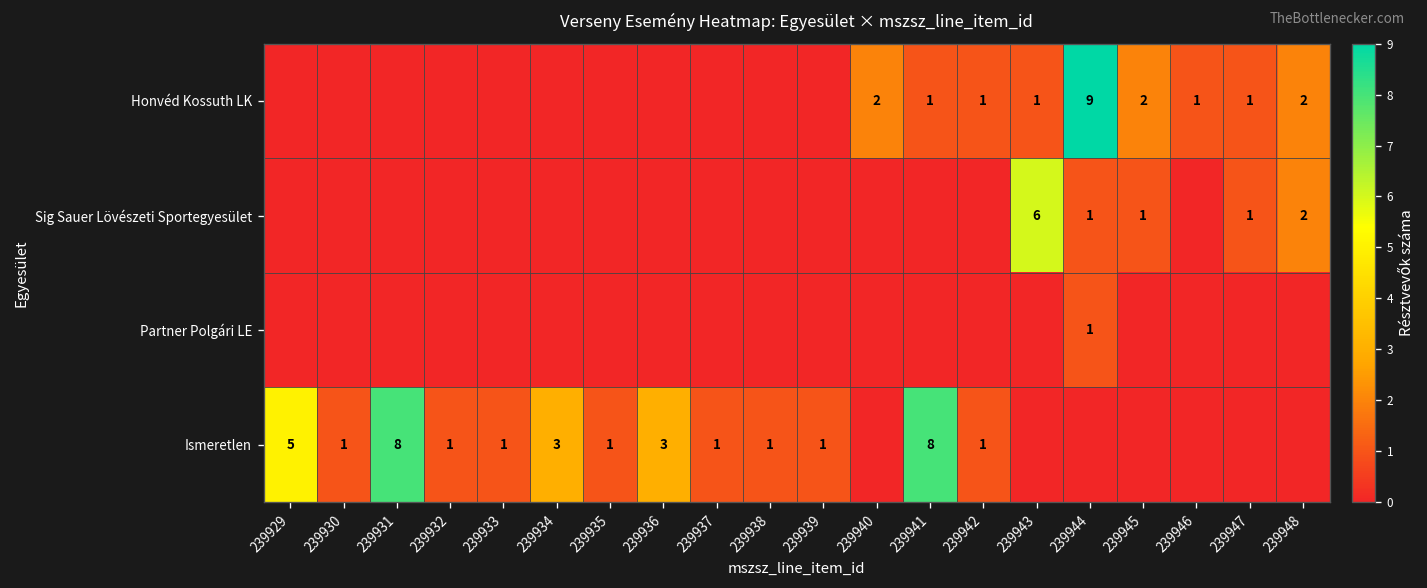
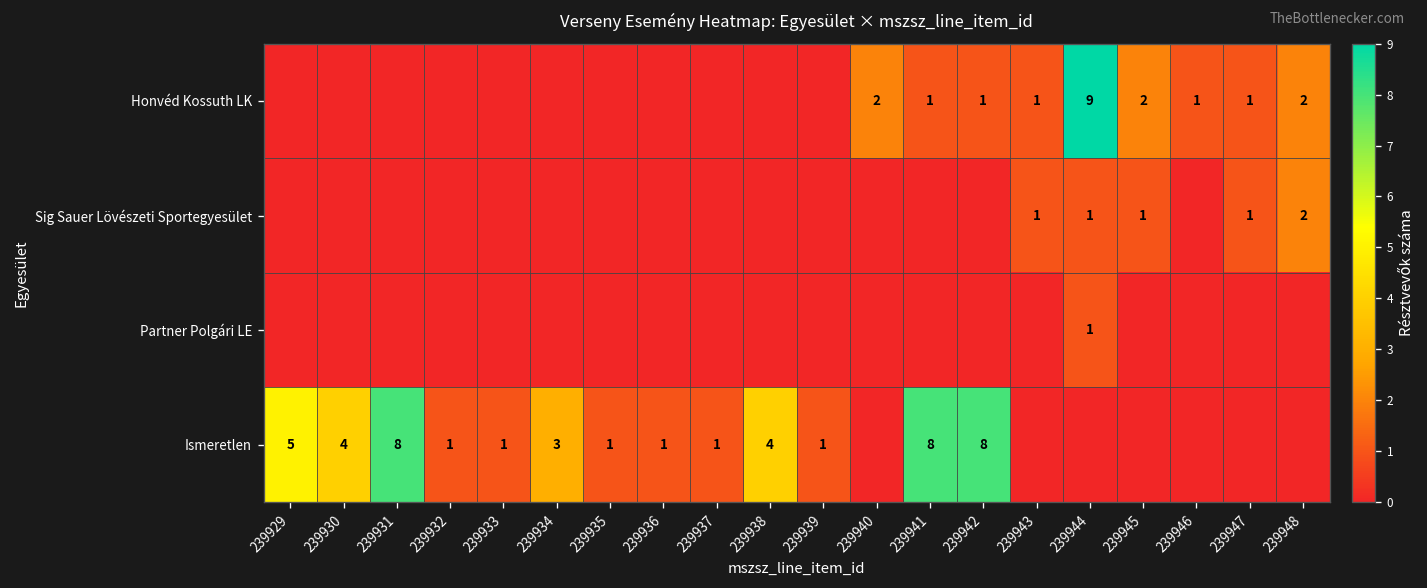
  {
    "Honvéd Kossuth LK": {
      "239940": 2,
      "239941": 1,
      "239942": 1,
      "239943": 1,
      "239944": 9,
      "239945": 2,
      "239946": 1,
      "239947": 1,
      "239948": 2
    },
    "Sig Sauer Lövészeti Sportegyesület": {
-     "239943": 6,
+     "239943": 1,
      "239944": 1,
      "239945": 1,
      "239947": 1,
      "239948": 2
    },
    "Partner Polgári LE": {
      "239944": 1
    },
    "Ismeretlen": {
      "239929": 5,
-     "239930": 1,
+     "239930": 4,
      "239931": 8,
      "239932": 1,
      "239933": 1,
      "239934": 3,
      "239935": 1,
-     "239936": 3,
+     "239936": 1,
      "239937": 1,
-     "239938": 1,
+     "239938": 4,
      "239939": 1,
      "239941": 8,
-     "239942": 1
+     "239942": 8
    }
  }
